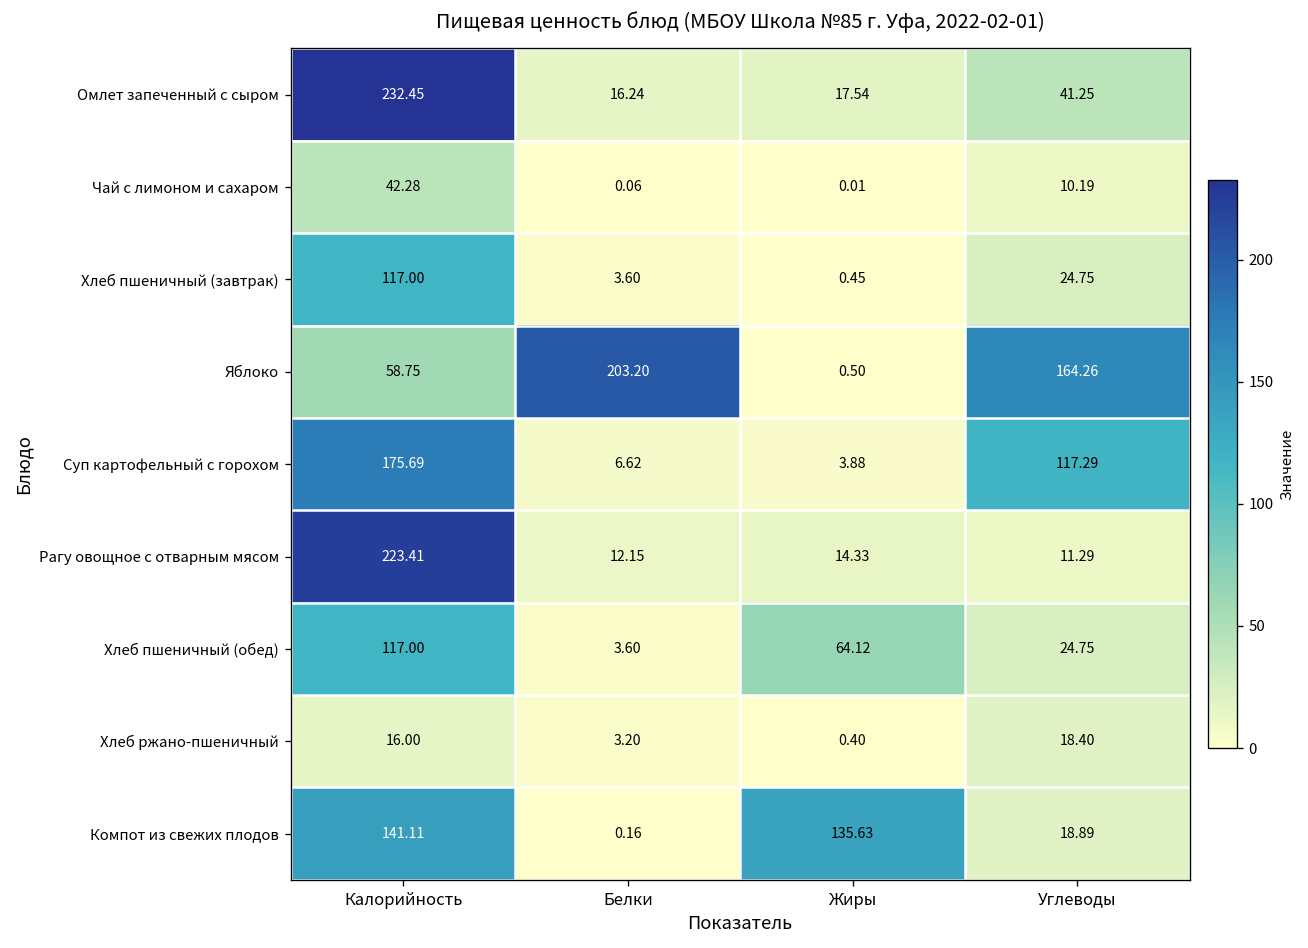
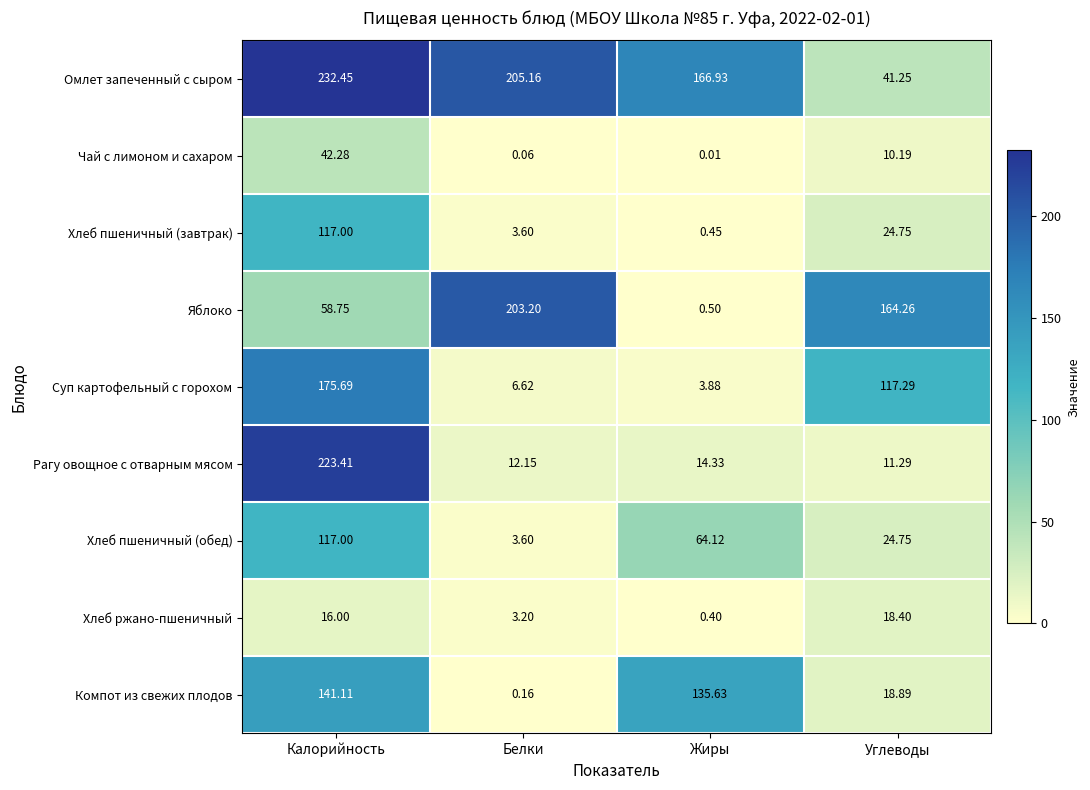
  {
    "Омлет запеченный с сыром": {
      "Калорийность": 232.45,
-     "Белки": 16.24,
-     "Жиры": 17.54,
+     "Белки": 205.16,
+     "Жиры": 166.93,
      "Углеводы": 41.25
    },
    "Чай с лимоном и сахаром": {
      "Калорийность": 42.28,
      "Белки": 0.06,
      "Жиры": 0.01,
      "Углеводы": 10.19
    },
    "Хлеб пшеничный (завтрак)": {
      "Калорийность": 117.00,
      "Белки": 3.60,
      "Жиры": 0.45,
      "Углеводы": 24.75
    },
    "Яблоко": {
      "Калорийность": 58.75,
      "Белки": 203.20,
      "Жиры": 0.50,
      "Углеводы": 164.26
    },
    "Суп картофельный с горохом": {
      "Калорийность": 175.69,
      "Белки": 6.62,
      "Жиры": 3.88,
      "Углеводы": 117.29
    },
    "Рагу овощное с отварным мясом": {
      "Калорийность": 223.41,
      "Белки": 12.15,
      "Жиры": 14.33,
      "Углеводы": 11.29
    },
    "Хлеб пшеничный (обед)": {
      "Калорийность": 117.00,
      "Белки": 3.60,
      "Жиры": 64.12,
      "Углеводы": 24.75
    },
    "Хлеб ржано-пшеничный": {
      "Калорийность": 16.00,
      "Белки": 3.20,
      "Жиры": 0.40,
      "Углеводы": 18.40
    },
    "Компот из свежих плодов": {
      "Калорийность": 141.11,
      "Белки": 0.16,
      "Жиры": 135.63,
      "Углеводы": 18.89
    }
  }
